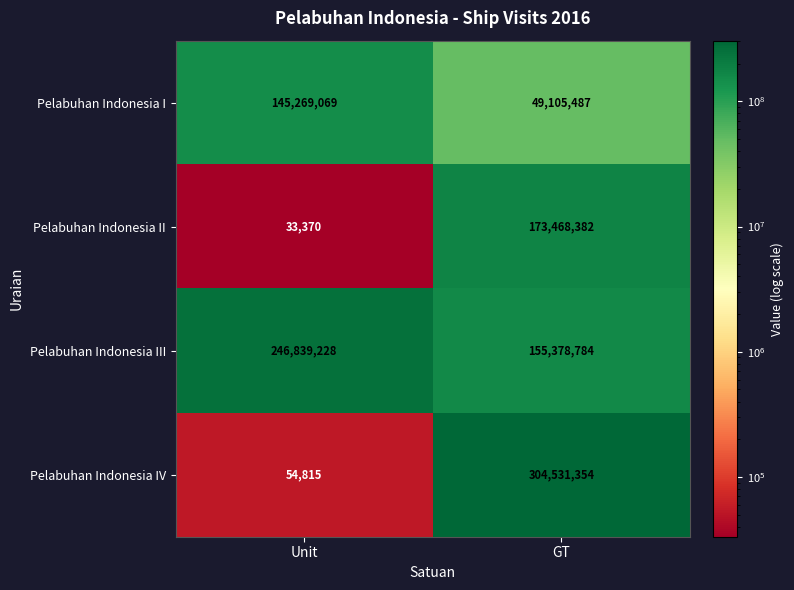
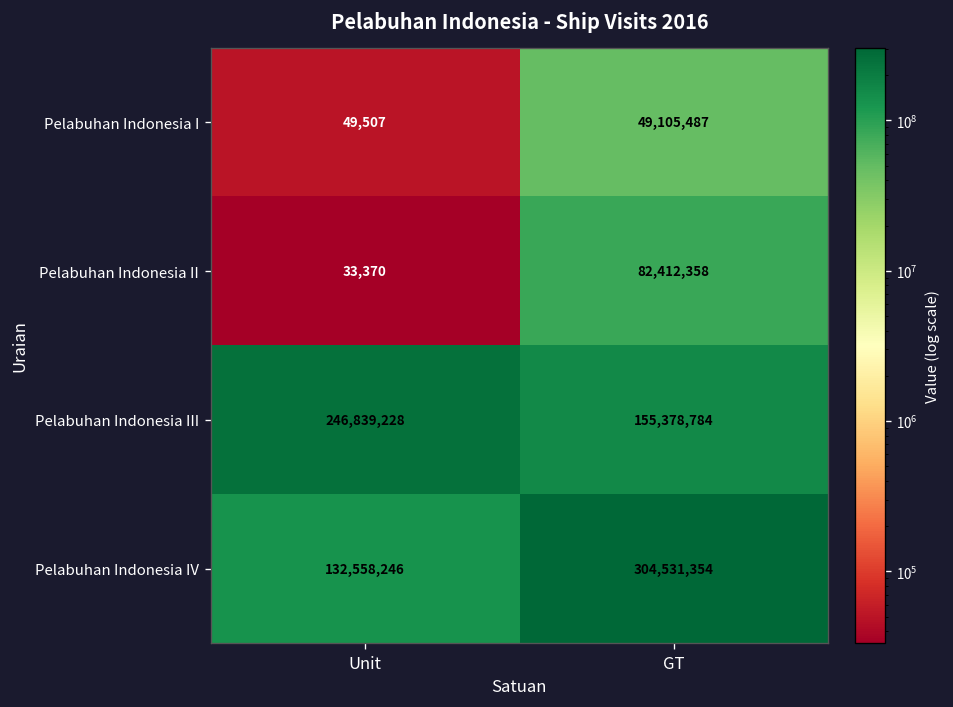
  {
    "Pelabuhan Indonesia I": {
-     "Unit": "145,269,069",
+     "Unit": "49,507",
      "GT": "49,105,487"
    },
    "Pelabuhan Indonesia II": {
      "Unit": "33,370",
-     "GT": "173,468,382"
+     "GT": "82,412,358"
    },
    "Pelabuhan Indonesia III": {
      "Unit": "246,839,228",
      "GT": "155,378,784"
    },
    "Pelabuhan Indonesia IV": {
-     "Unit": "54,815",
+     "Unit": "132,558,246",
      "GT": "304,531,354"
    }
  }
